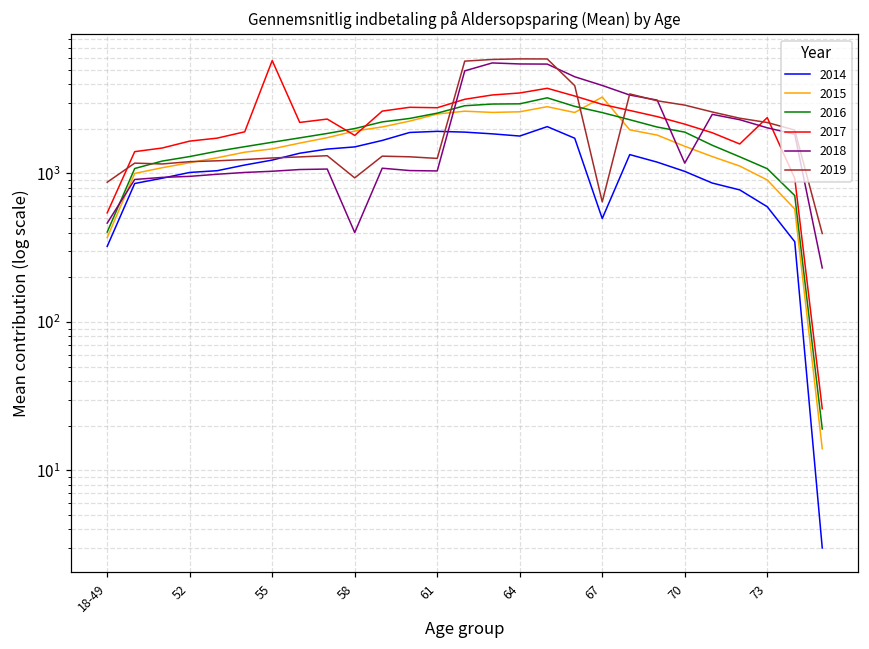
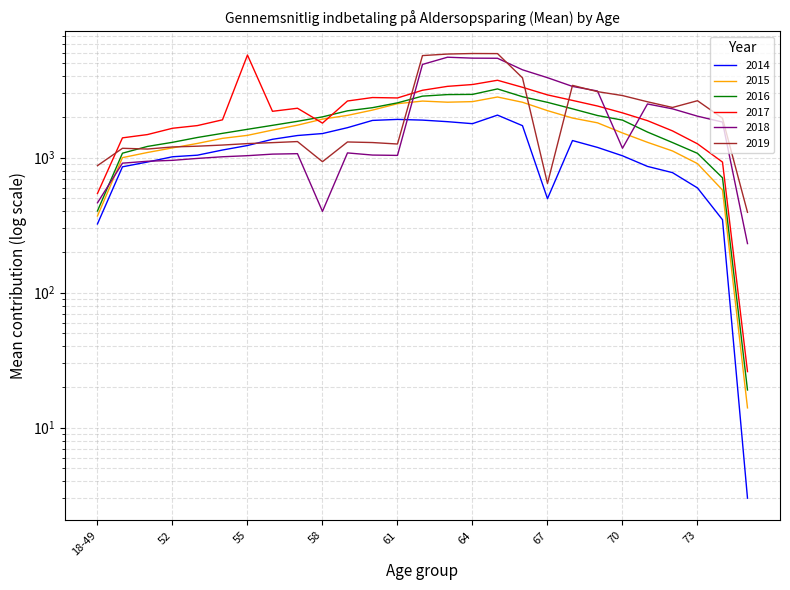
  {
    "2014": {
      "18-49": 320,
      "52": 1000,
      "58": 1500,
      "61": 1900,
      "64": 1800,
      "67": 500,
      "70": 1000,
      "73": 600
    },
    "2015": {
      "18-49": 370,
      "55": 1500,
      "64": 2600,
-     "67": 3300,
+     "67": 2200,
      "70": 1500,
      "73": 900
    },
    "2016": {
      "18-49": 400,
      "52": 1300,
      "55": 1600,
      "64": 2900,
      "67": 2600,
      "70": 1900,
      "73": 1100
    },
    "2017": {
      "18-49": 540,
      "52": 1700,
      "55": 5800,
      "58": 1800,
      "61": 2800,
      "64": 3500,
      "67": 2900,
      "70": 2100,
-     "73": 2400
+     "73": 1300
    },
    "2018": {
      "18-49": 460,
      "52": 1000,
      "55": 1000,
      "58": 400,
      "61": 1000,
      "64": 5500,
      "67": 3900,
      "70": 1200,
      "73": 2000
    },
    "2019": {
      "18-49": 900,
      "58": 900,
      "61": 1300,
      "64": 6000,
      "67": 600,
      "70": 2900,
-     "73": 2200
+     "73": 2600
    }
  }
